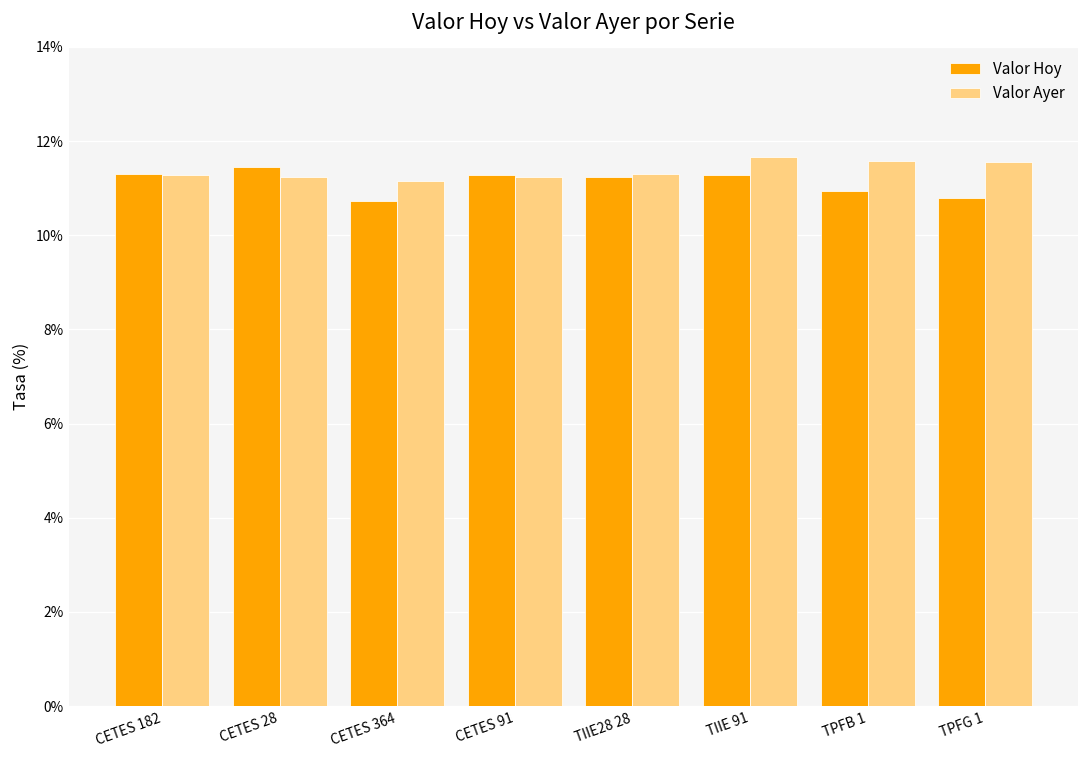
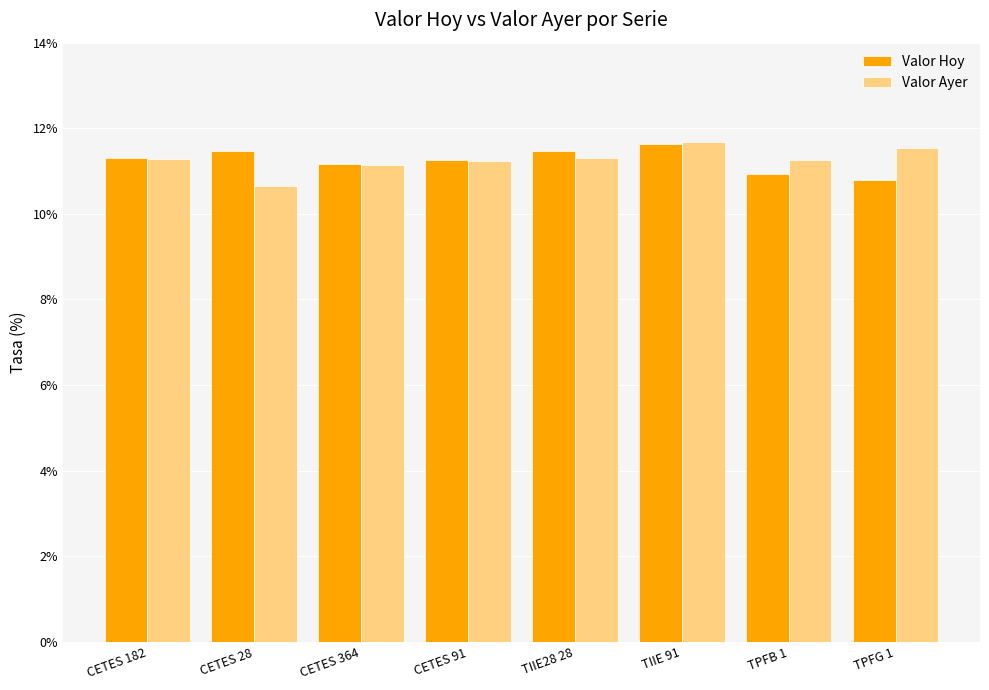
  {
    "Valor Hoy": {
      "CETES 182": "11.3%",
      "CETES 28": "11.5%",
-     "CETES 364": "10.7%",
+     "CETES 364": "11.2%",
      "CETES 91": "11.3%",
-     "TIIE28 28": "11.2%",
-     "TIIE 91": "11.3%",
+     "TIIE28 28": "11.5%",
+     "TIIE 91": "11.6%",
      "TPFB 1": "10.9%",
      "TPFG 1": "10.8%"
    },
    "Valor Ayer": {
      "CETES 182": "11.3%",
-     "CETES 28": "11.2%",
+     "CETES 28": "10.7%",
      "CETES 364": "11.2%",
      "CETES 91": "11.2%",
      "TIIE28 28": "11.3%",
      "TIIE 91": "11.7%",
-     "TPFB 1": "11.6%",
+     "TPFB 1": "11.3%",
      "TPFG 1": "11.6%"
    }
  }
